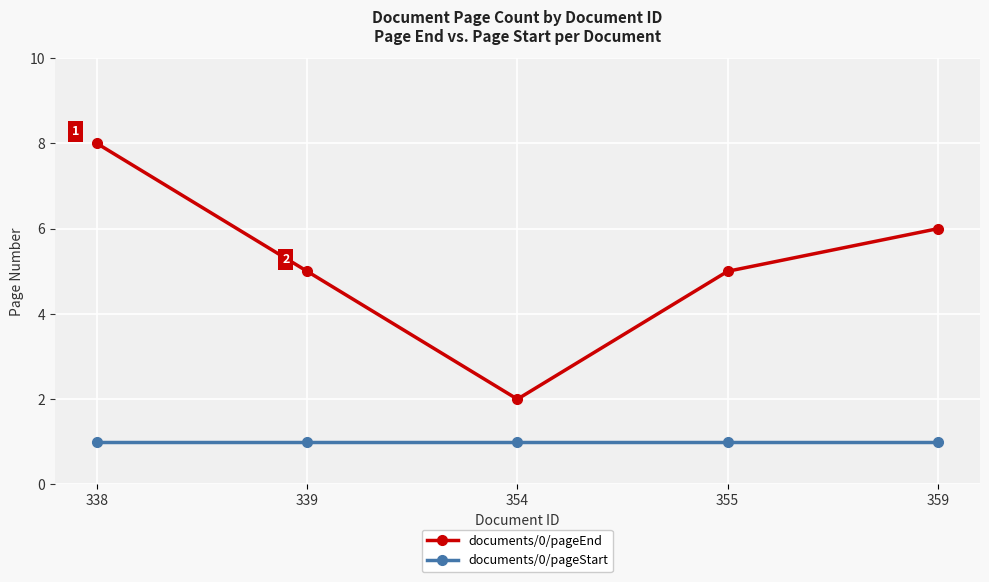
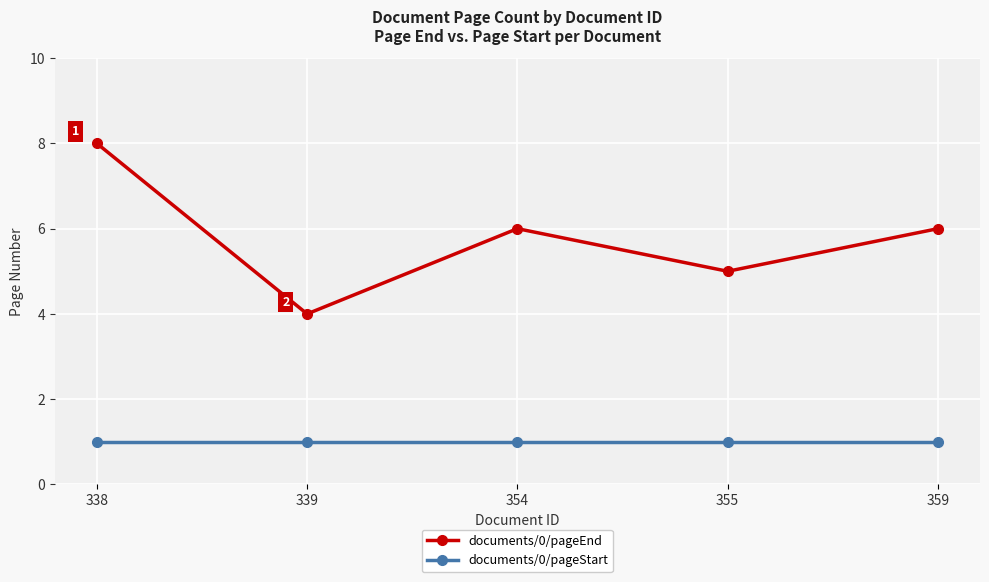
  {
    "documents/0/pageEnd": {
-     "339": 5,
-     "354": 2,
+     "339": 4,
+     "354": 6,
      "355": 5,
      "359": 6
    },
    "documents/0/pageStart": {
      "338": 1,
      "339": 1,
      "354": 1,
      "355": 1,
      "359": 1
    }
  }
